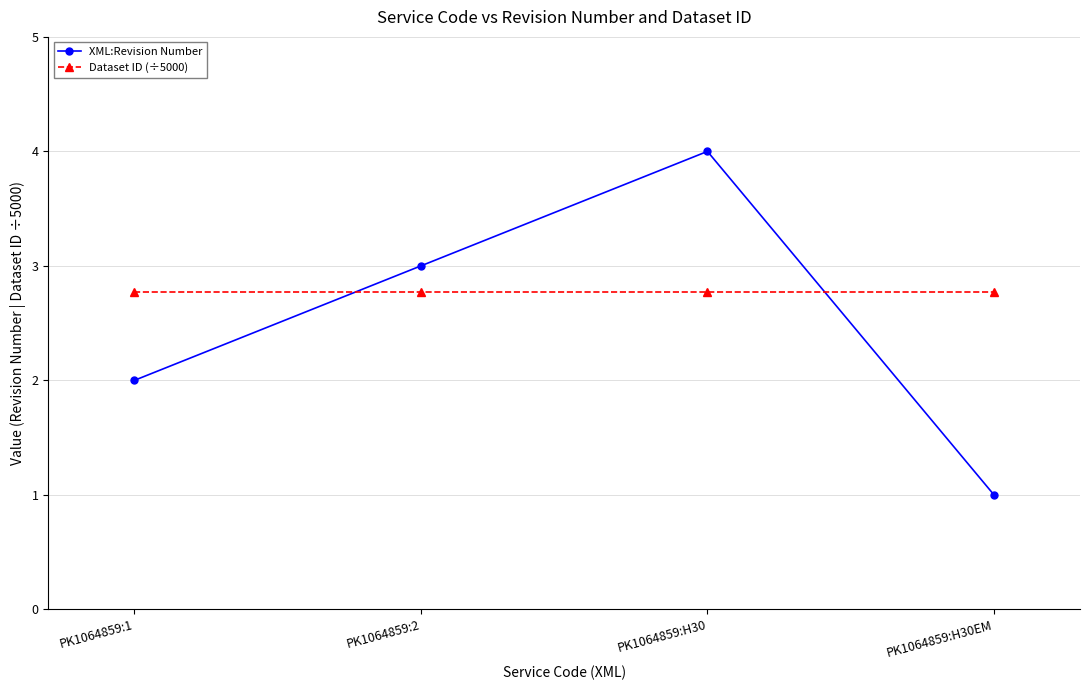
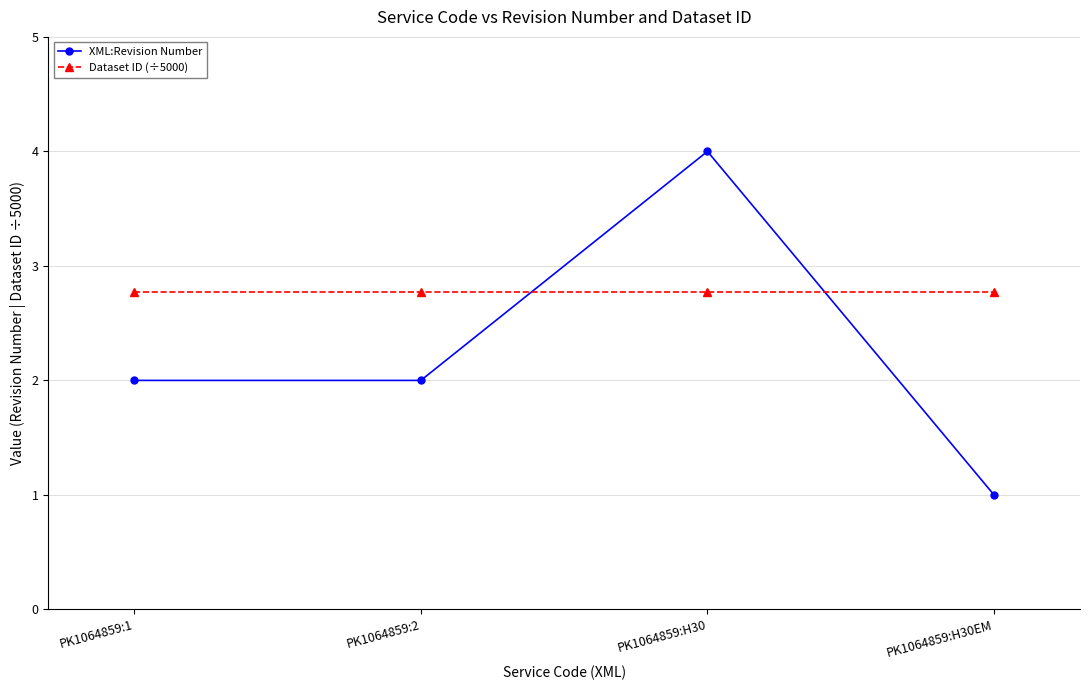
  {
    "XML:Revision Number": {
      "PK1064859:1": 2,
-     "PK1064859:2": 3,
+     "PK1064859:2": 2,
      "PK1064859:H30": 4,
      "PK1064859:H30EM": 1
    },
    "Dataset ID (÷5000)": {
      "PK1064859:1": 2.78,
      "PK1064859:2": 2.78,
      "PK1064859:H30": 2.78,
      "PK1064859:H30EM": 2.78
    }
  }
